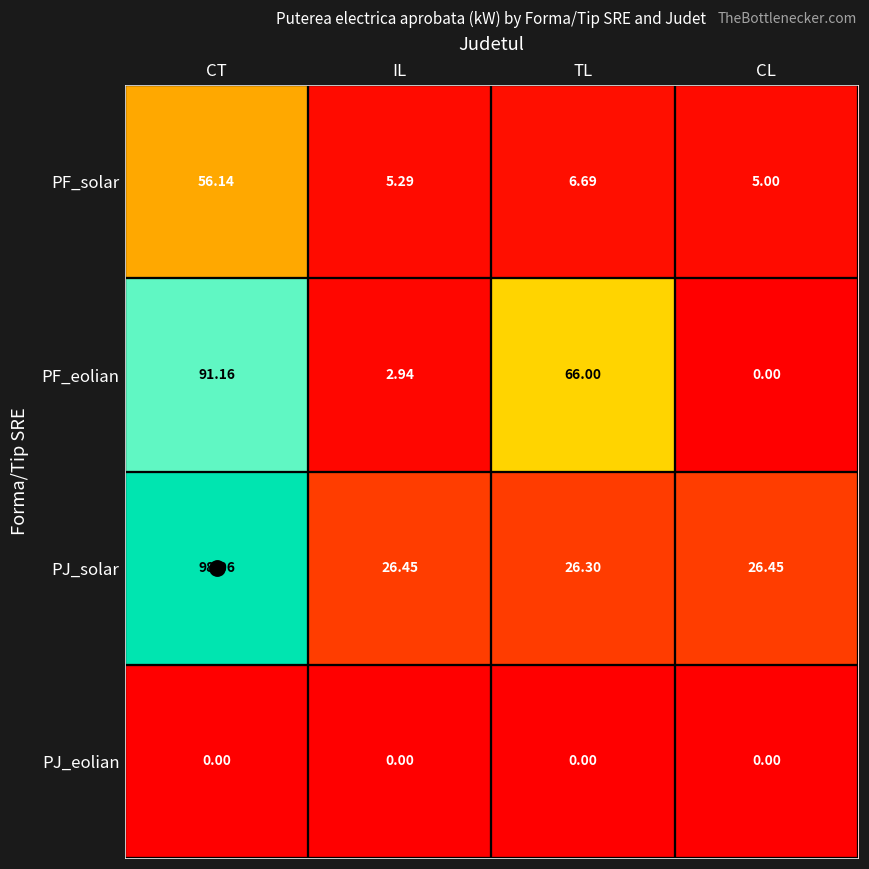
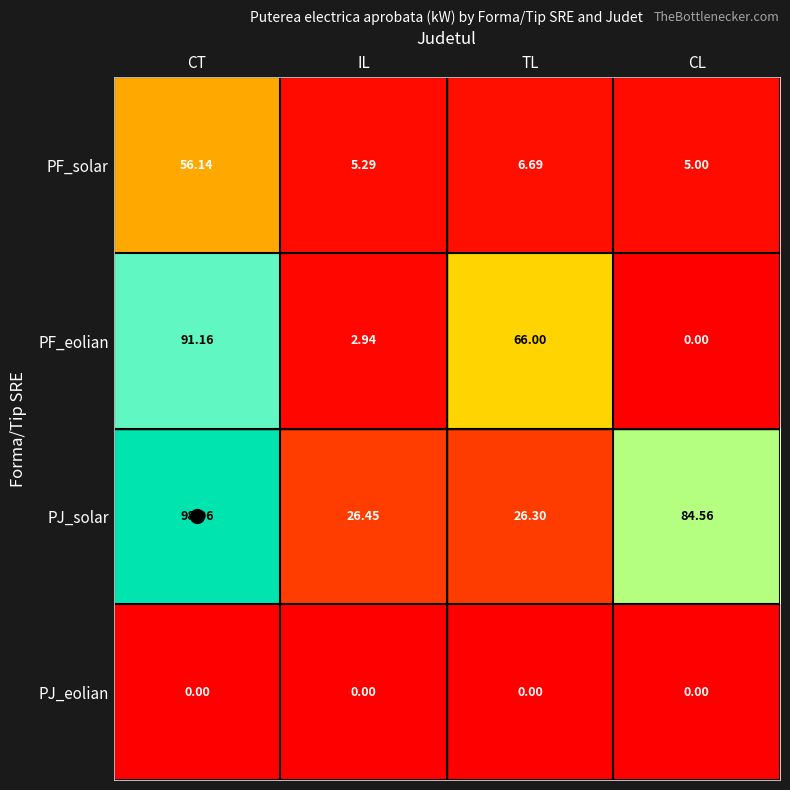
  {
    "PF_solar": {
      "CT": 56.14,
      "IL": 5.29,
      "TL": 6.69,
      "CL": 5.00
    },
    "PF_eolian": {
      "CT": 91.16,
      "IL": 2.94,
      "TL": 66.00,
      "CL": 0.00
    },
    "PJ_solar": {
      "IL": 26.45,
      "TL": 26.30,
-     "CL": 26.45
+     "CL": 84.56
    },
    "PJ_eolian": {
      "CT": 0.00,
      "IL": 0.00,
      "TL": 0.00,
      "CL": 0.00
    }
  }
